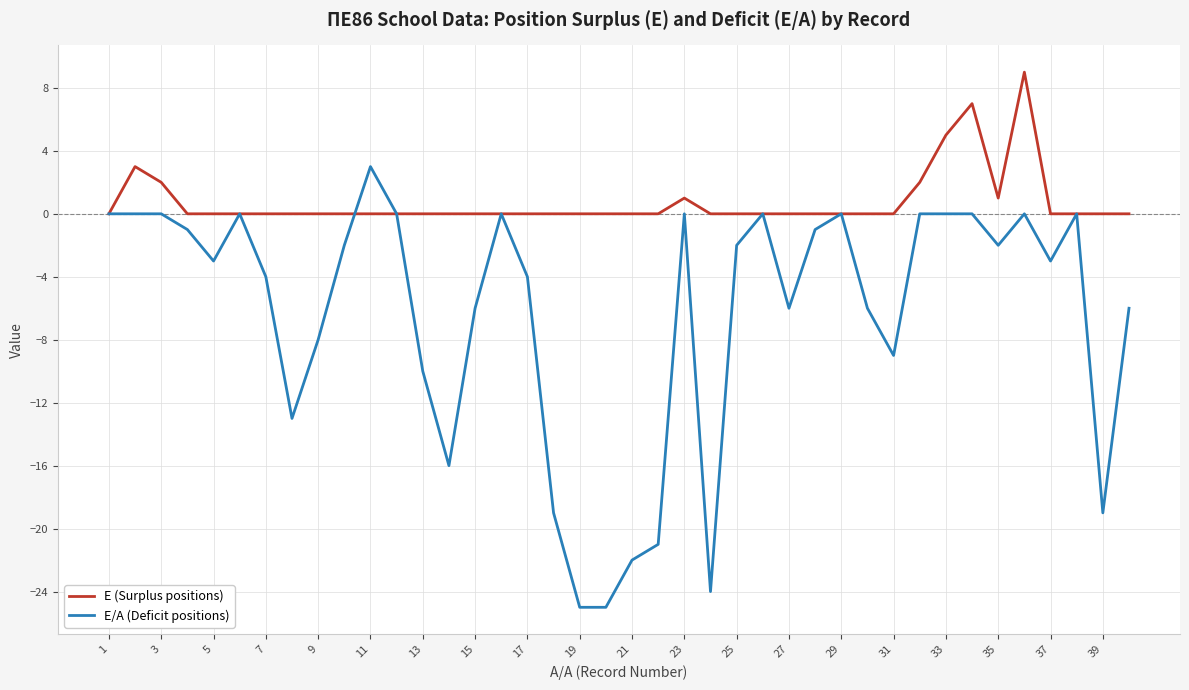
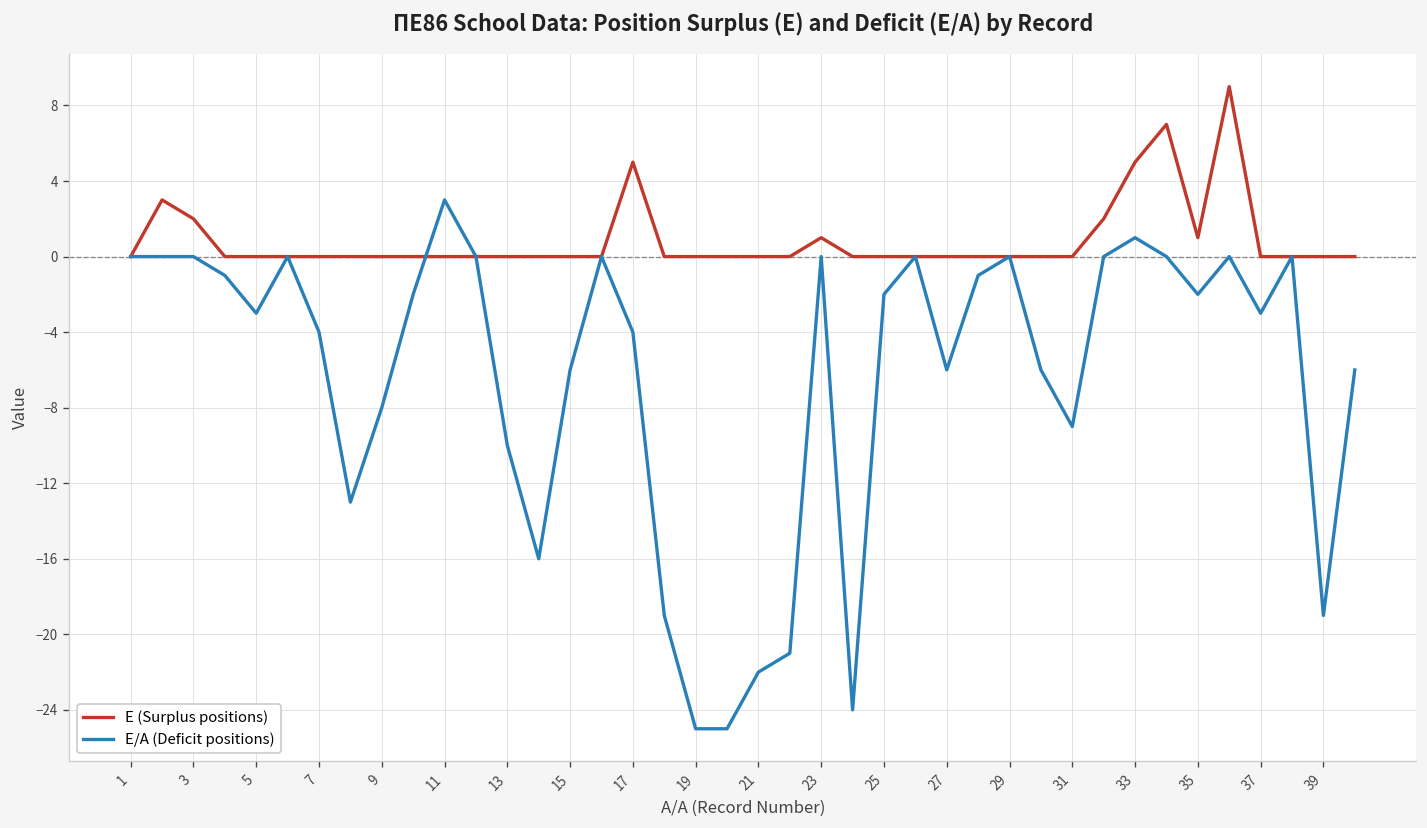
  {
    "Ε (Surplus positions)": {
      "3": 2,
      "5": 0,
      "7": 0,
      "9": 0,
      "11": 0,
      "13": 0,
      "15": 0,
-     "17": 0,
+     "17": 5,
      "19": 0,
      "21": 0,
      "23": 1,
      "25": 0,
      "27": 0,
      "31": 0,
      "33": 5,
      "35": 1,
      "37": 0,
      "39": 0
    },
    "Ε/Α (Deficit positions)": {
      "3": 0,
      "5": -3,
      "7": -4,
      "9": -8,
      "11": 3,
      "13": -10,
      "15": -6,
      "17": -4,
      "19": -25,
      "21": -22,
      "23": 0,
      "25": -2,
      "27": -6,
      "31": -9,
-     "33": 0,
+     "33": 1,
      "35": -2,
      "37": -3,
      "39": -19
    }
  }
